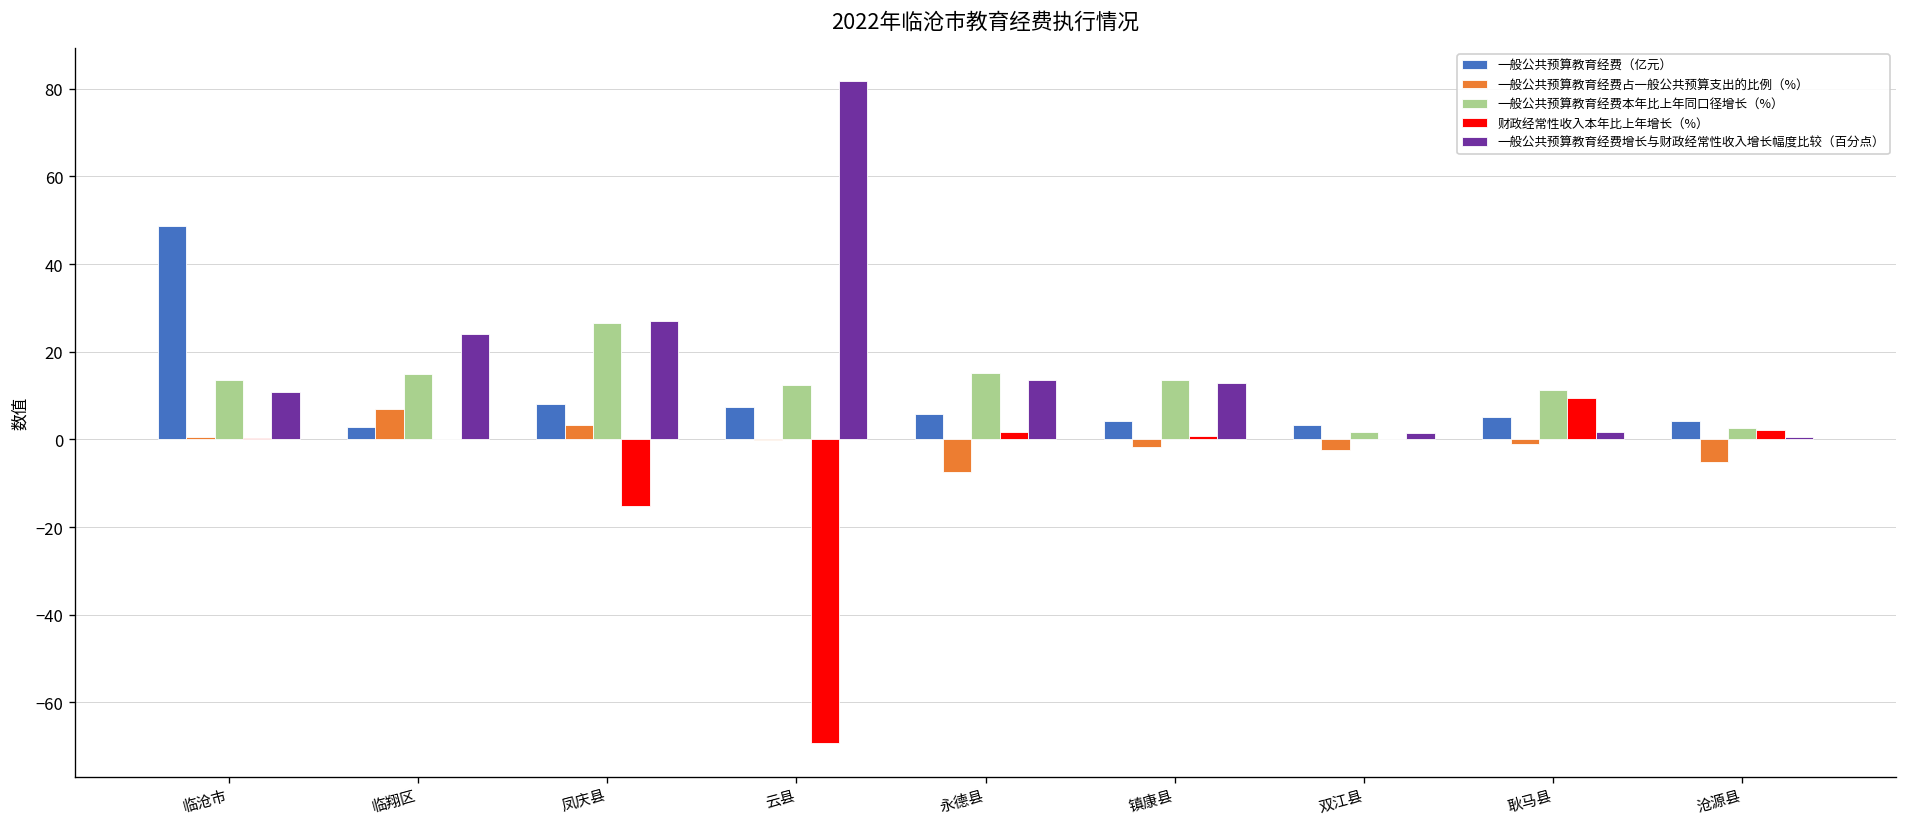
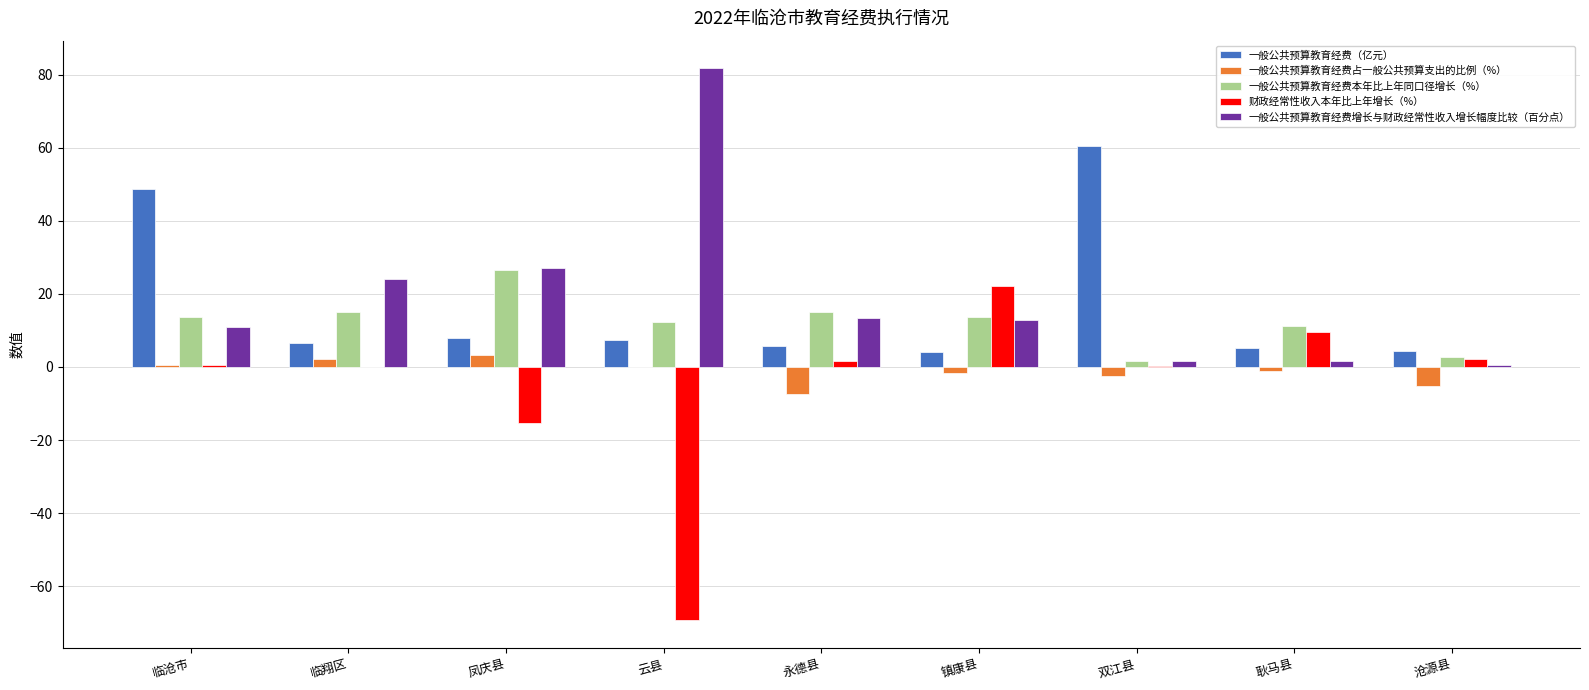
  {
    "一般公共预算教育经费（亿元）": {
      "临沧市": 49,
-     "临翔区": 3,
+     "临翔区": 7,
      "凤庆县": 8,
      "云县": 7,
      "永德县": 6,
      "镇康县": 4,
-     "双江县": 3,
+     "双江县": 61,
      "耿马县": 5,
      "沧源县": 4
    },
    "一般公共预算教育经费占一般公共预算支出的比例（%）": {
-     "临翔区": 7,
+     "临翔区": 2,
      "凤庆县": 3,
      "永德县": -8,
      "镇康县": -2,
      "双江县": -2,
      "耿马县": -1,
      "沧源县": -5
    },
    "一般公共预算教育经费本年比上年同口径增长（%）": {
      "临沧市": 14,
      "临翔区": 15,
      "凤庆县": 27,
      "云县": 12,
      "永德县": 15,
      "镇康县": 14,
      "双江县": 2,
      "耿马县": 11,
      "沧源县": 3
    },
    "财政经常性收入本年比上年增长（%）": {
      "凤庆县": -15,
      "云县": -69,
      "永德县": 2,
-     "镇康县": 1,
+     "镇康县": 22,
      "耿马县": 10,
      "沧源县": 2
    },
    "一般公共预算教育经费增长与财政经常性收入增长幅度比较（百分点）": {
      "临沧市": 11,
      "临翔区": 24,
      "凤庆县": 27,
      "云县": 82,
      "永德县": 13,
      "镇康县": 13,
      "双江县": 2,
      "耿马县": 2
    }
  }
